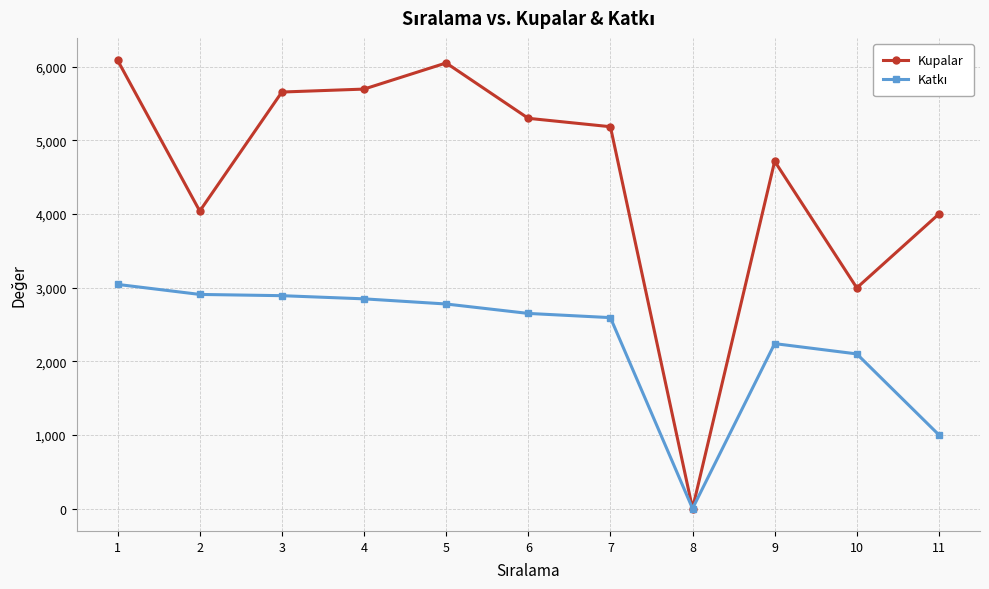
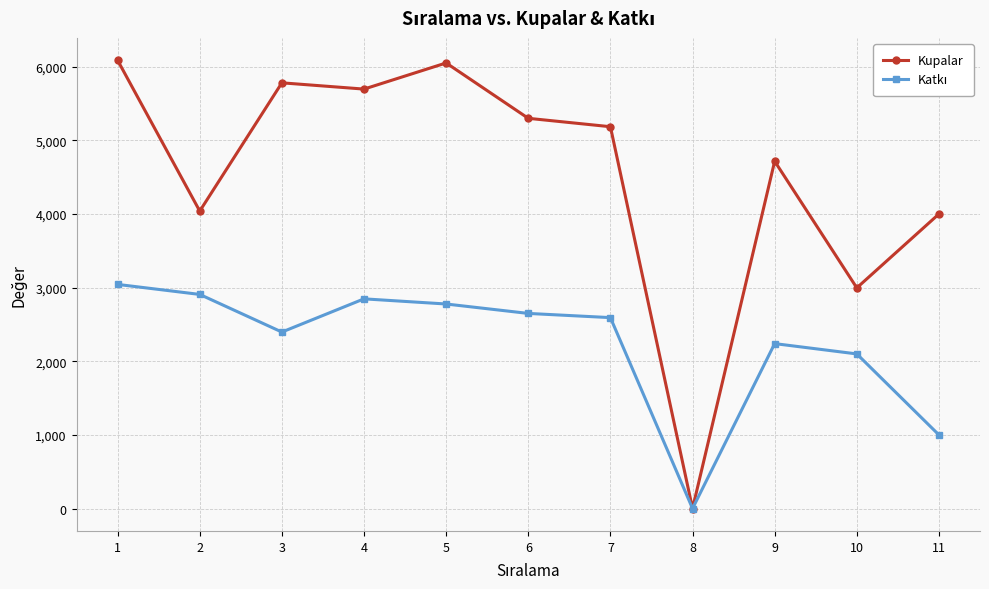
  {
    "Kupalar": {
      "1": "6,100",
      "2": "4,000",
-     "3": "5,700",
+     "3": "5,800",
      "4": "5,700",
      "5": "6,100",
      "6": "5,300",
      "7": "5,200",
      "9": "4,700",
      "10": "3,000",
      "11": "4,000"
    },
    "Katkı": {
      "1": "3,000",
      "2": "2,900",
-     "3": "2,900",
+     "3": "2,400",
      "4": "2,800",
      "5": "2,800",
      "6": "2,700",
      "7": "2,600",
      "9": "2,200",
      "10": "2,100",
      "11": "1,000"
    }
  }
